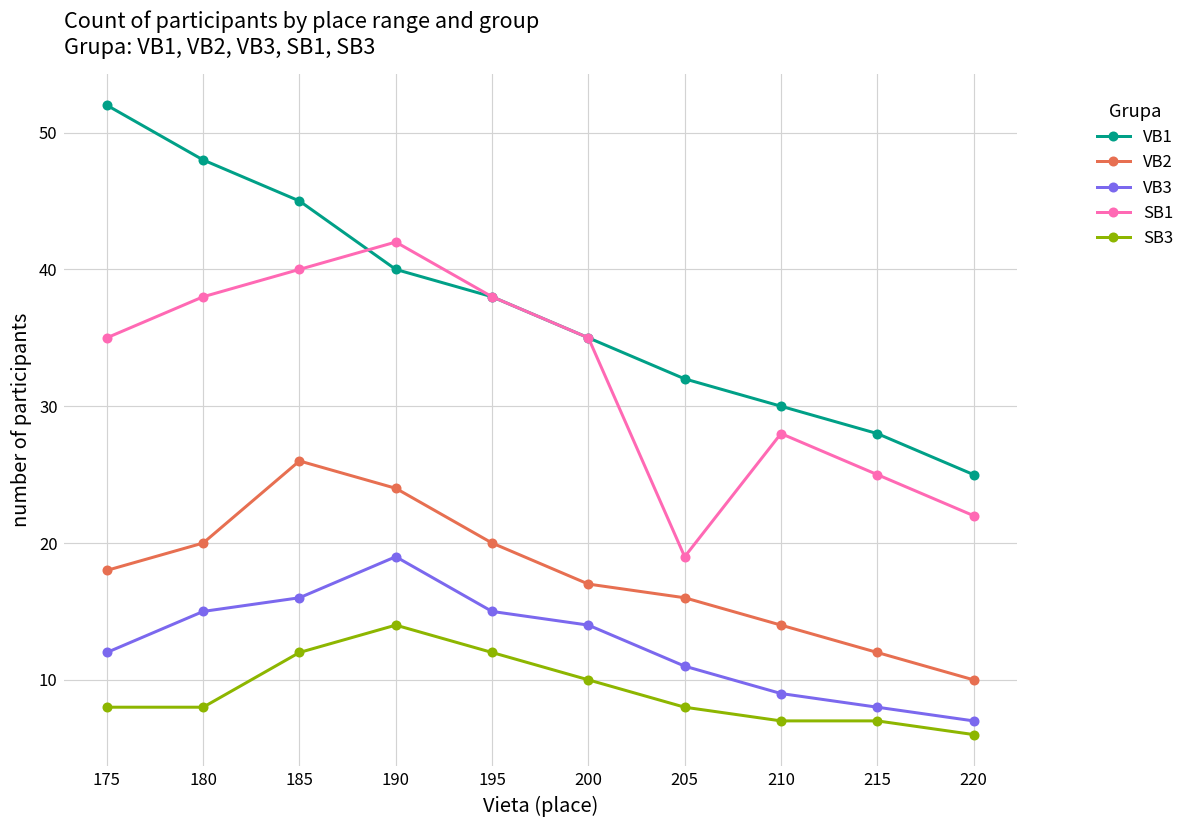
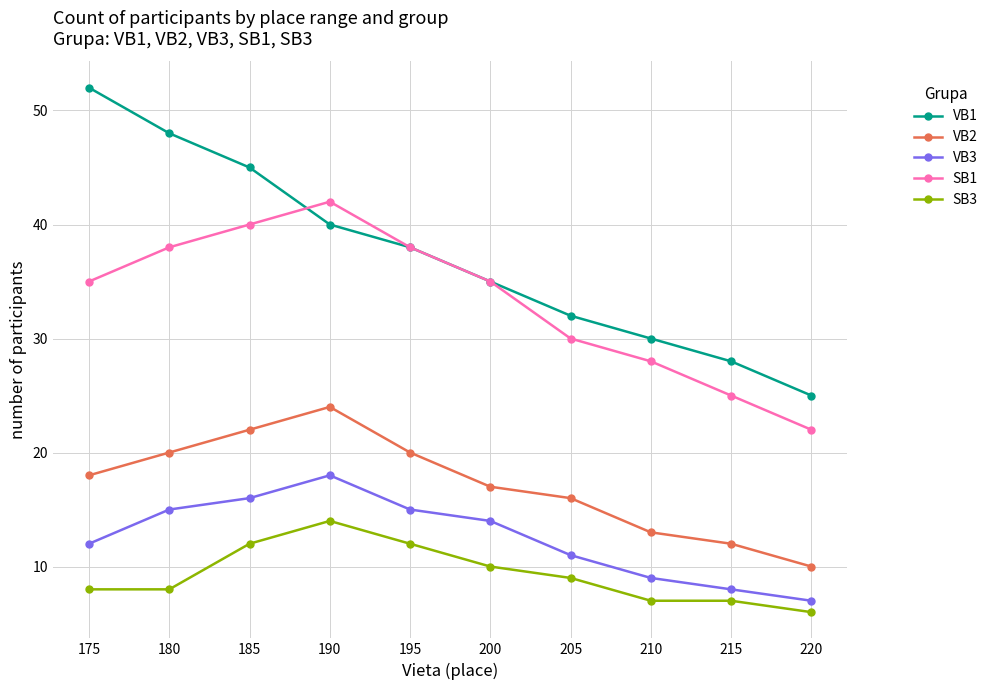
  {
    "VB1": {
      "175": 52,
      "180": 48,
      "185": 45,
      "190": 40,
      "205": 32,
      "210": 30,
      "215": 28,
      "220": 25
    },
    "VB2": {
      "175": 18,
      "180": 20,
-     "185": 26,
+     "185": 22,
      "190": 24,
      "195": 20,
      "200": 17,
      "205": 16,
-     "210": 14,
+     "210": 13,
      "215": 12,
      "220": 10
    },
    "VB3": {
      "175": 12,
      "180": 15,
      "185": 16,
-     "190": 19,
+     "190": 18,
      "195": 15,
      "200": 14,
      "205": 11,
      "210": 9,
      "215": 8,
      "220": 7
    },
    "SB1": {
      "175": 35,
      "180": 38,
      "185": 40,
      "190": 42,
-     "205": 19,
+     "205": 30,
      "210": 28,
      "215": 25,
      "220": 22
    },
    "SB3": {
      "175": 8,
      "180": 8,
      "185": 12,
      "190": 14,
      "195": 12,
      "200": 10,
-     "205": 8,
+     "205": 9,
      "210": 7,
      "215": 7,
      "220": 6
    }
  }
